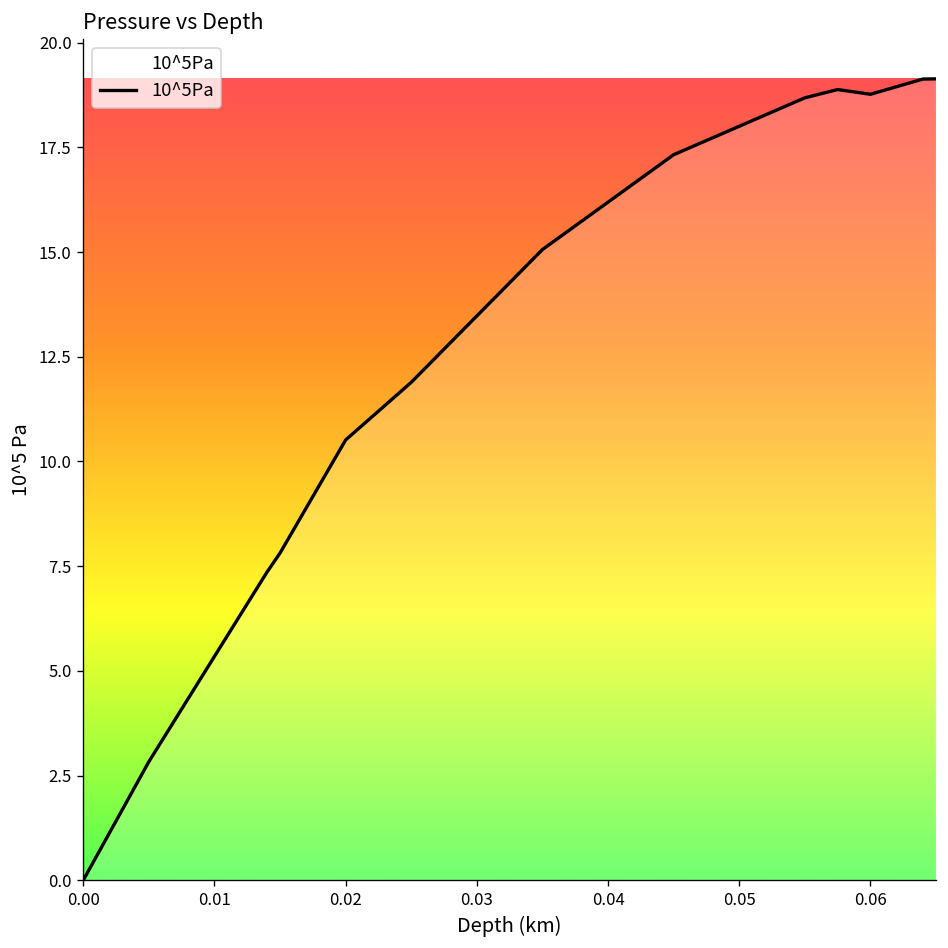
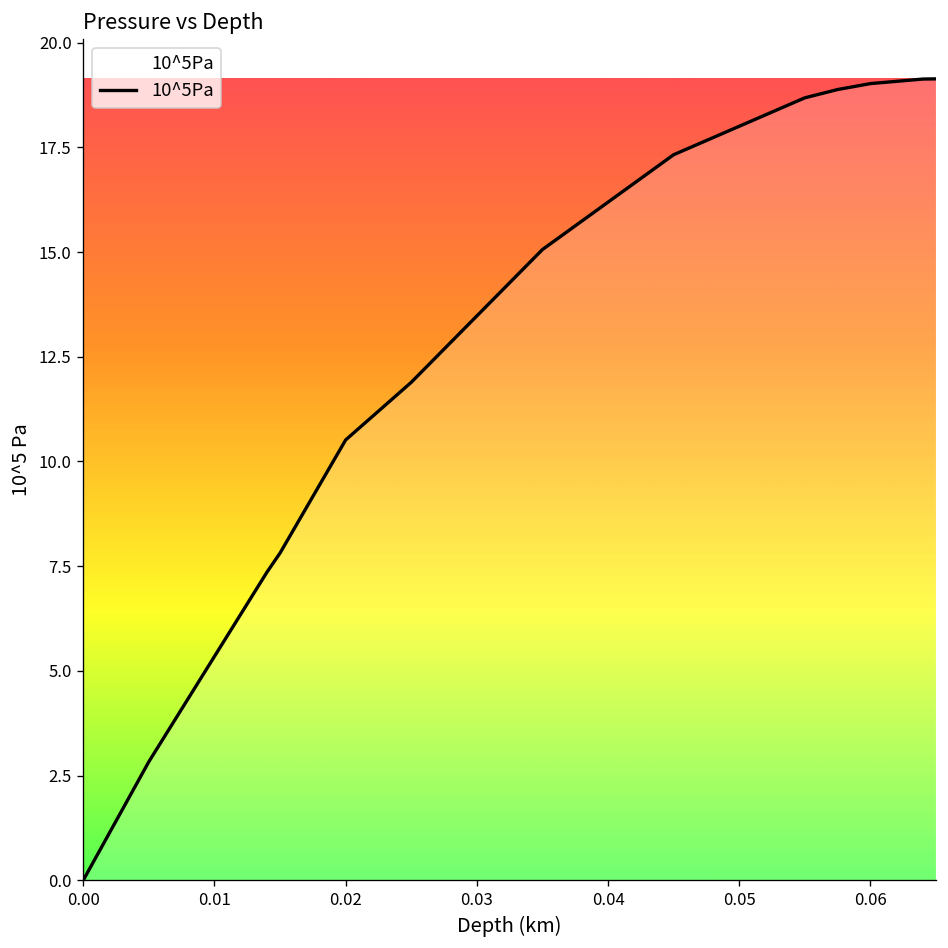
  {
    "0.00": 0.0,
    "0.02": 10.5,
-   "0.06": 18.8
+   "0.06": 19.0
  }
